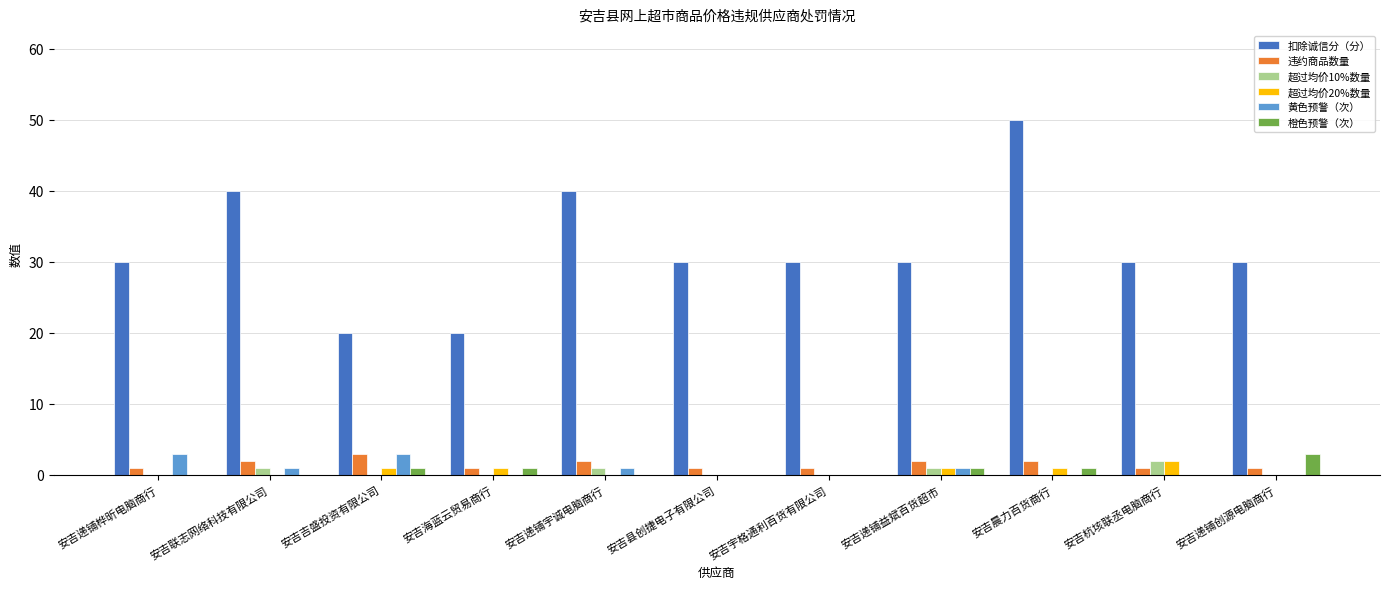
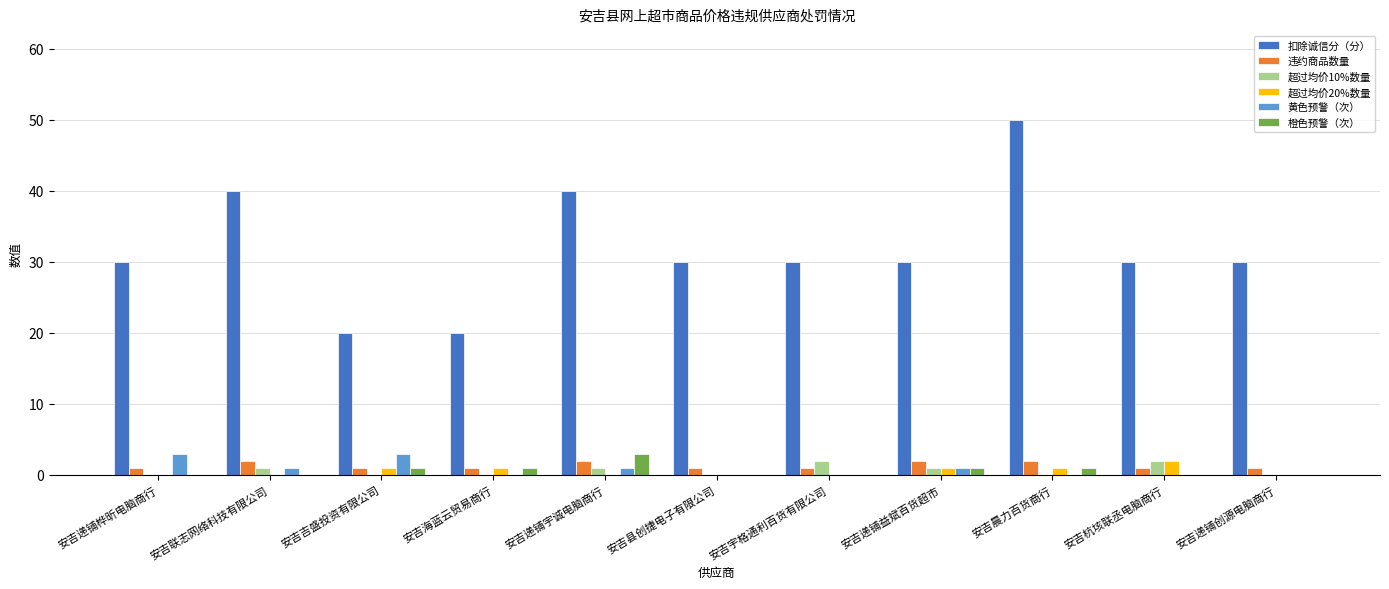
  {
    "违约商品数量": {
      "安吉递铺桦昕电脑商行": 1,
      "安吉联志网络科技有限公司": 2,
-     "安吉吉盛投资有限公司": 3,
+     "安吉吉盛投资有限公司": 1,
      "安吉海蓝云贸易商行": 1,
      "安吉递铺宇诚电脑商行": 2,
      "安吉县创捷电子有限公司": 1,
      "安吉宇格通利百货有限公司": 1,
      "安吉递铺益斌百货超市": 2,
      "安吉晨力百货商行": 2,
      "安吉杭垓联丞电脑商行": 1,
      "安吉递铺创源电脑商行": 1
    },
    "超过均价10%数量": {
      "安吉递铺桦昕电脑商行": 0,
      "安吉联志网络科技有限公司": 1,
      "安吉吉盛投资有限公司": 0,
      "安吉海蓝云贸易商行": 0,
      "安吉递铺宇诚电脑商行": 1,
      "安吉县创捷电子有限公司": 0,
-     "安吉宇格通利百货有限公司": 0,
+     "安吉宇格通利百货有限公司": 2,
      "安吉递铺益斌百货超市": 1,
      "安吉晨力百货商行": 0,
      "安吉杭垓联丞电脑商行": 2,
      "安吉递铺创源电脑商行": 0
    },
    "超过均价20%数量": {
      "安吉递铺桦昕电脑商行": 0,
      "安吉联志网络科技有限公司": 0,
      "安吉吉盛投资有限公司": 1,
      "安吉海蓝云贸易商行": 1,
      "安吉递铺宇诚电脑商行": 0,
      "安吉县创捷电子有限公司": 0,
      "安吉宇格通利百货有限公司": 0,
      "安吉递铺益斌百货超市": 1,
      "安吉晨力百货商行": 1,
      "安吉杭垓联丞电脑商行": 2,
      "安吉递铺创源电脑商行": 0
    },
    "橙色预警（次）": {
      "安吉递铺桦昕电脑商行": 0,
      "安吉联志网络科技有限公司": 0,
      "安吉吉盛投资有限公司": 1,
      "安吉海蓝云贸易商行": 1,
-     "安吉递铺宇诚电脑商行": 0,
+     "安吉递铺宇诚电脑商行": 3,
      "安吉县创捷电子有限公司": 0,
      "安吉宇格通利百货有限公司": 0,
      "安吉递铺益斌百货超市": 1,
      "安吉晨力百货商行": 1,
      "安吉杭垓联丞电脑商行": 0,
-     "安吉递铺创源电脑商行": 3
+     "安吉递铺创源电脑商行": 0
    }
  }
